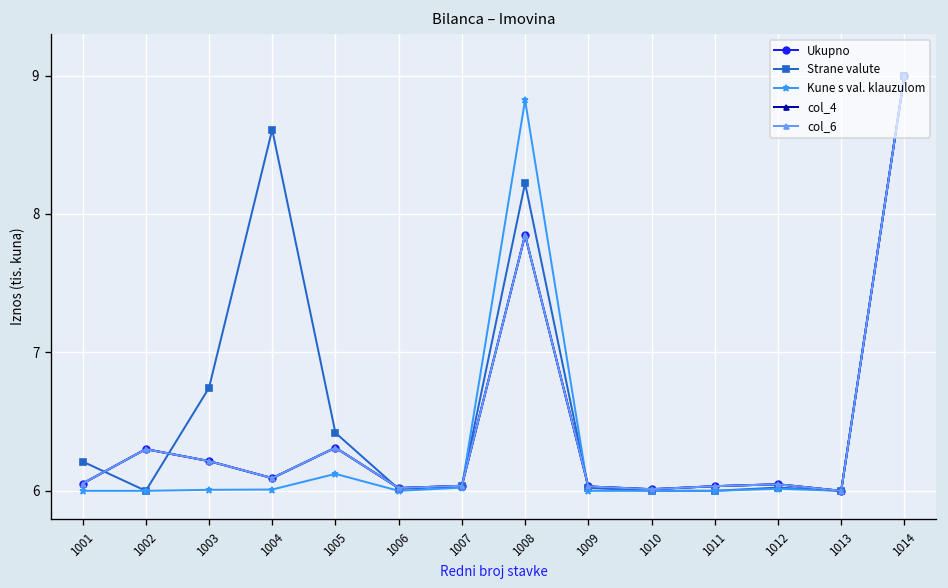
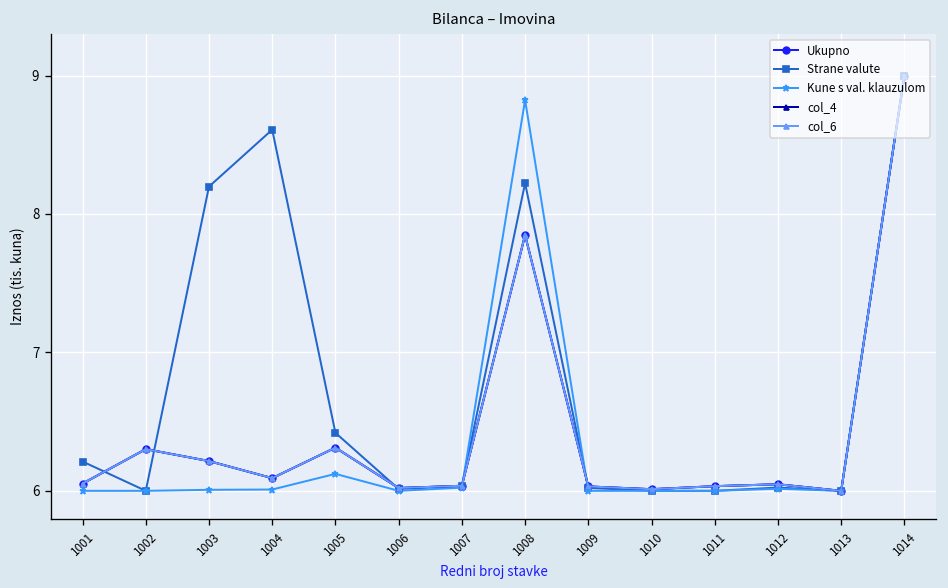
  {
    "Strane valute": {
      "1001": 6.21,
-     "1003": 6.74,
+     "1003": 8.20,
      "1004": 8.61,
      "1005": 6.42,
      "1008": 8.22
    }
  }
